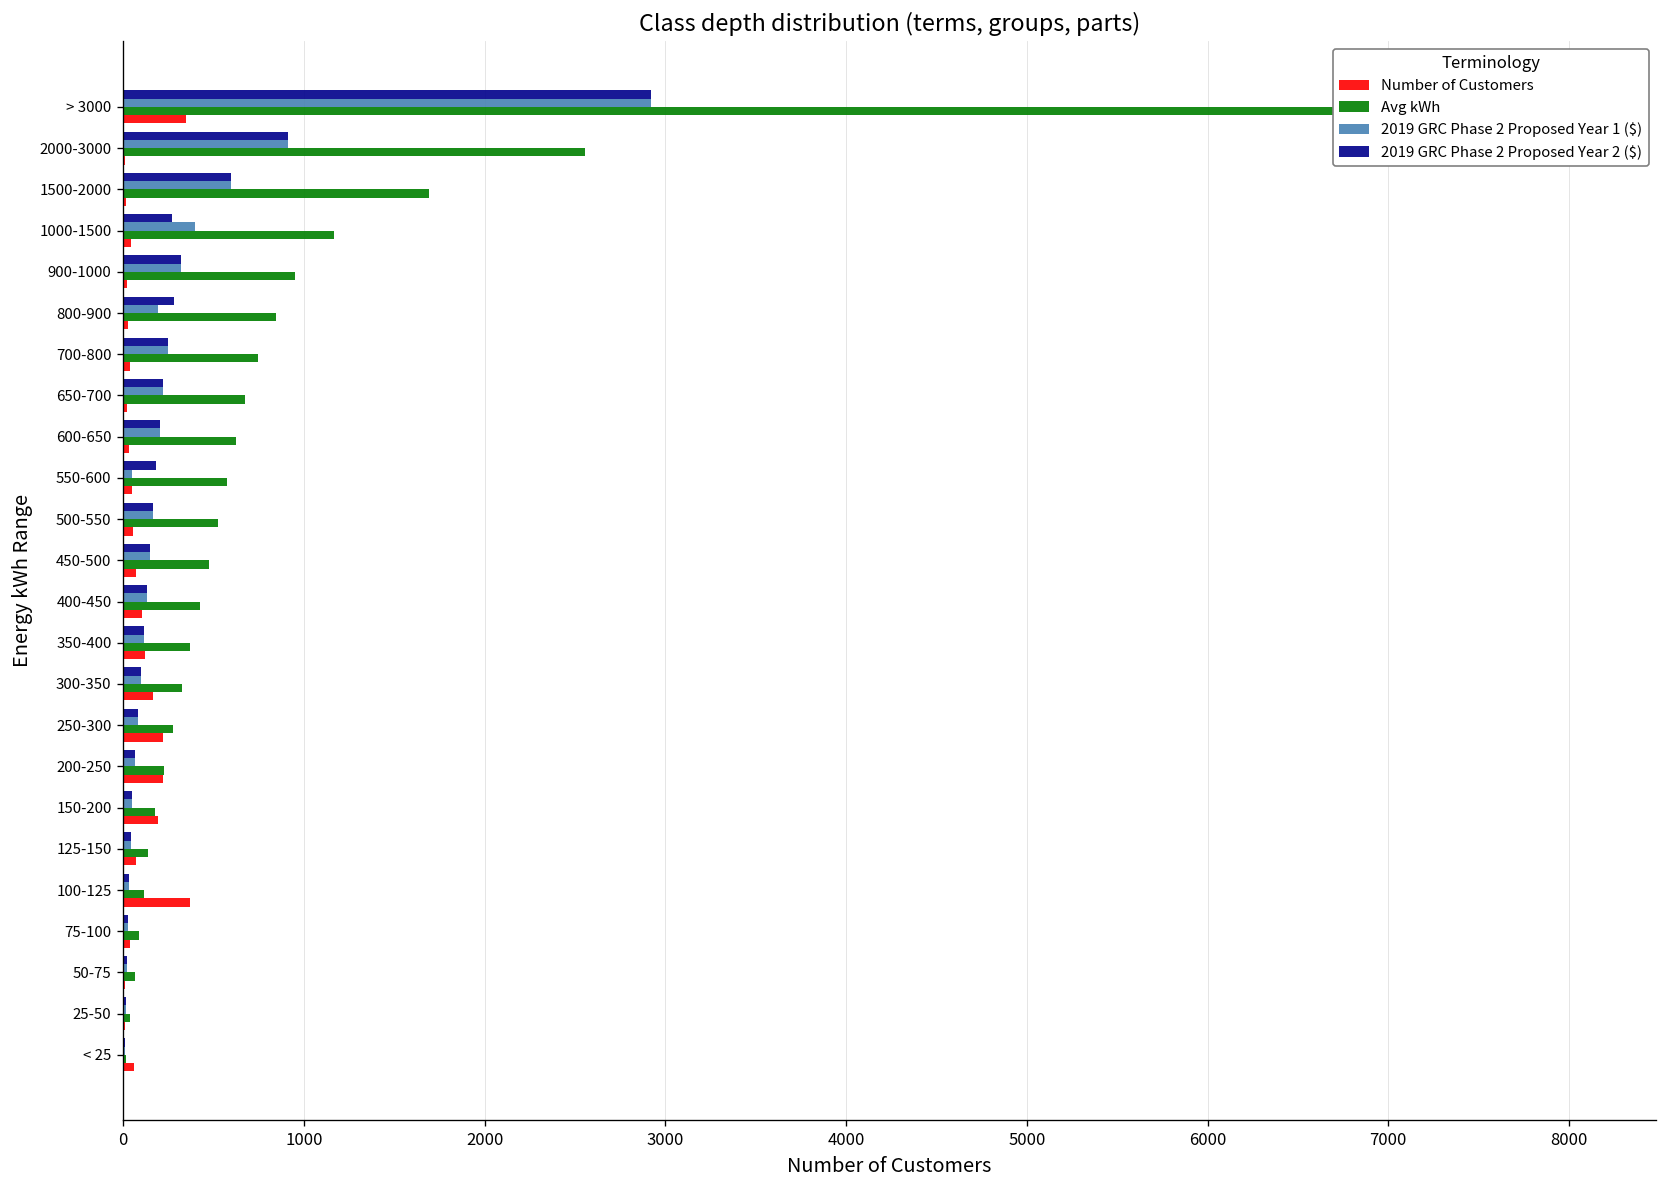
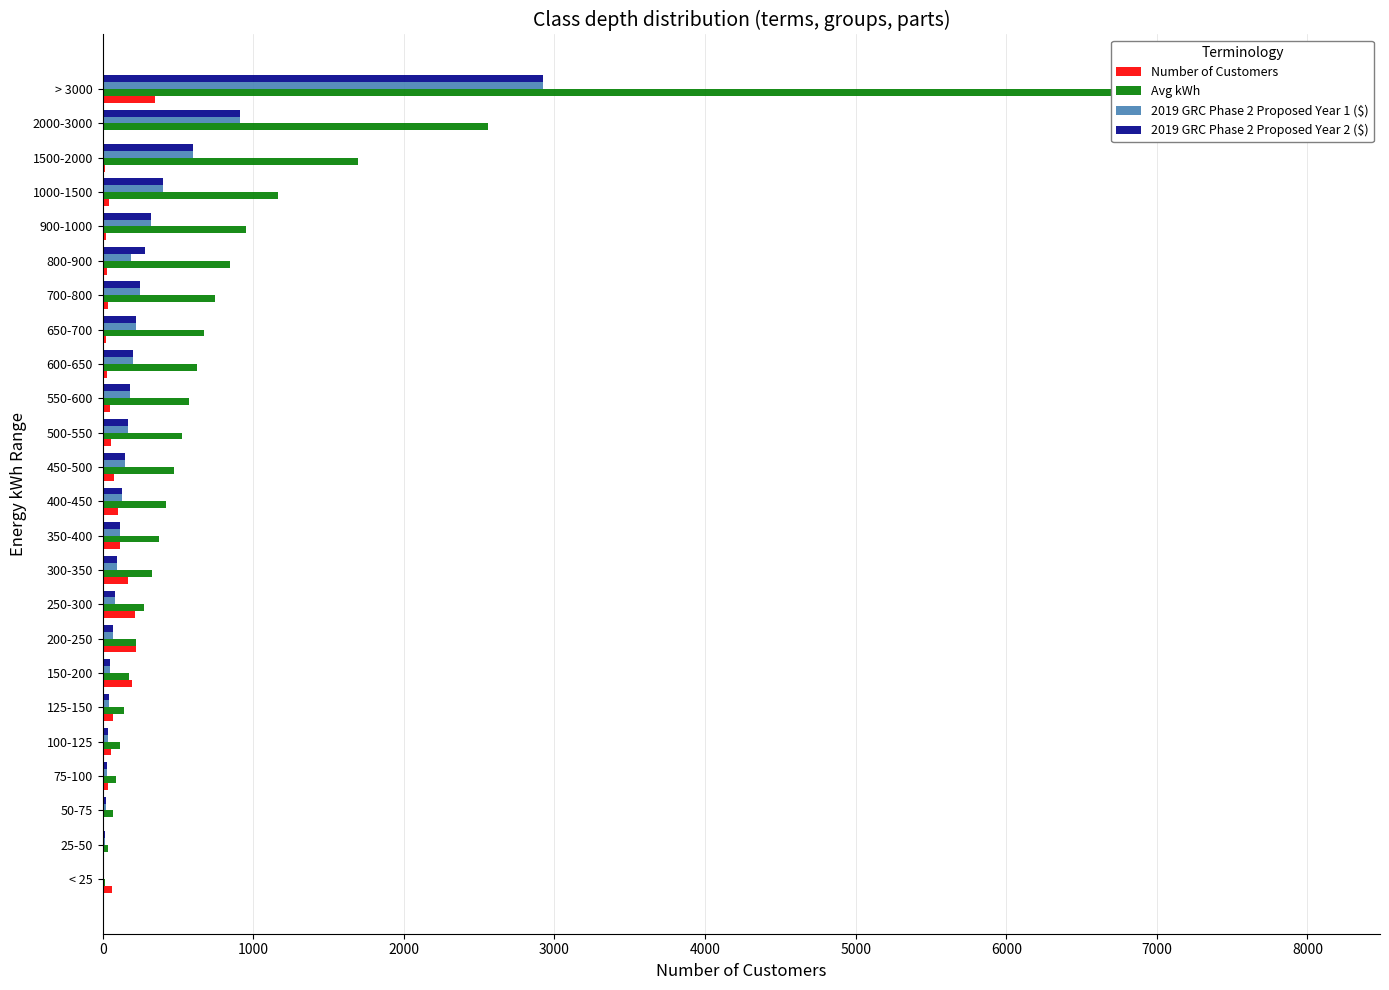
  {
    "Number of Customers": {
      "> 3000": 350,
      "1000-1500": 40,
      "900-1000": 20,
      "800-900": 30,
      "700-800": 40,
      "650-700": 20,
      "600-650": 30,
      "550-600": 50,
      "500-550": 60,
      "450-500": 70,
      "400-450": 100,
      "350-400": 120,
      "300-350": 170,
      "250-300": 220,
      "200-250": 220,
      "150-200": 190,
      "125-150": 70,
-     "100-125": 370,
+     "100-125": 60,
      "75-100": 40,
      "< 25": 60
    },
    "Avg kWh": {
      "2000-3000": 2560,
      "1500-2000": 1690,
      "1000-1500": 1160,
      "900-1000": 950,
      "800-900": 850,
      "700-800": 750,
      "650-700": 670,
      "600-650": 630,
      "550-600": 570,
      "500-550": 530,
      "450-500": 470,
      "400-450": 420,
      "350-400": 370,
      "300-350": 330,
      "250-300": 280,
      "200-250": 220,
      "150-200": 180,
      "125-150": 140,
      "100-125": 110,
      "75-100": 90,
      "50-75": 70,
      "25-50": 40
    },
    "2019 GRC Phase 2 Proposed Year 1 ($)": {
      "> 3000": 2920,
      "2000-3000": 910,
      "1500-2000": 600,
      "1000-1500": 400,
      "900-1000": 320,
      "800-900": 190,
      "700-800": 250,
      "650-700": 220,
      "600-650": 200,
-     "550-600": 50,
+     "550-600": 180,
      "500-550": 170,
      "450-500": 150,
      "400-450": 130,
      "350-400": 110,
      "300-350": 100,
      "250-300": 80,
      "200-250": 70,
      "150-200": 50,
      "125-150": 40,
      "100-125": 30,
      "75-100": 30,
      "50-75": 20
    },
    "2019 GRC Phase 2 Proposed Year 2 ($)": {
      "> 3000": 2920,
      "2000-3000": 910,
      "1500-2000": 600,
-     "1000-1500": 270,
+     "1000-1500": 400,
      "900-1000": 320,
      "800-900": 280,
      "700-800": 250,
      "650-700": 220,
      "600-650": 200,
      "550-600": 180,
      "500-550": 170,
      "450-500": 150,
      "400-450": 130,
      "350-400": 110,
      "300-350": 100,
      "250-300": 80,
      "200-250": 70,
      "150-200": 50,
      "125-150": 40,
      "100-125": 30,
      "75-100": 30,
      "50-75": 20
    }
  }
